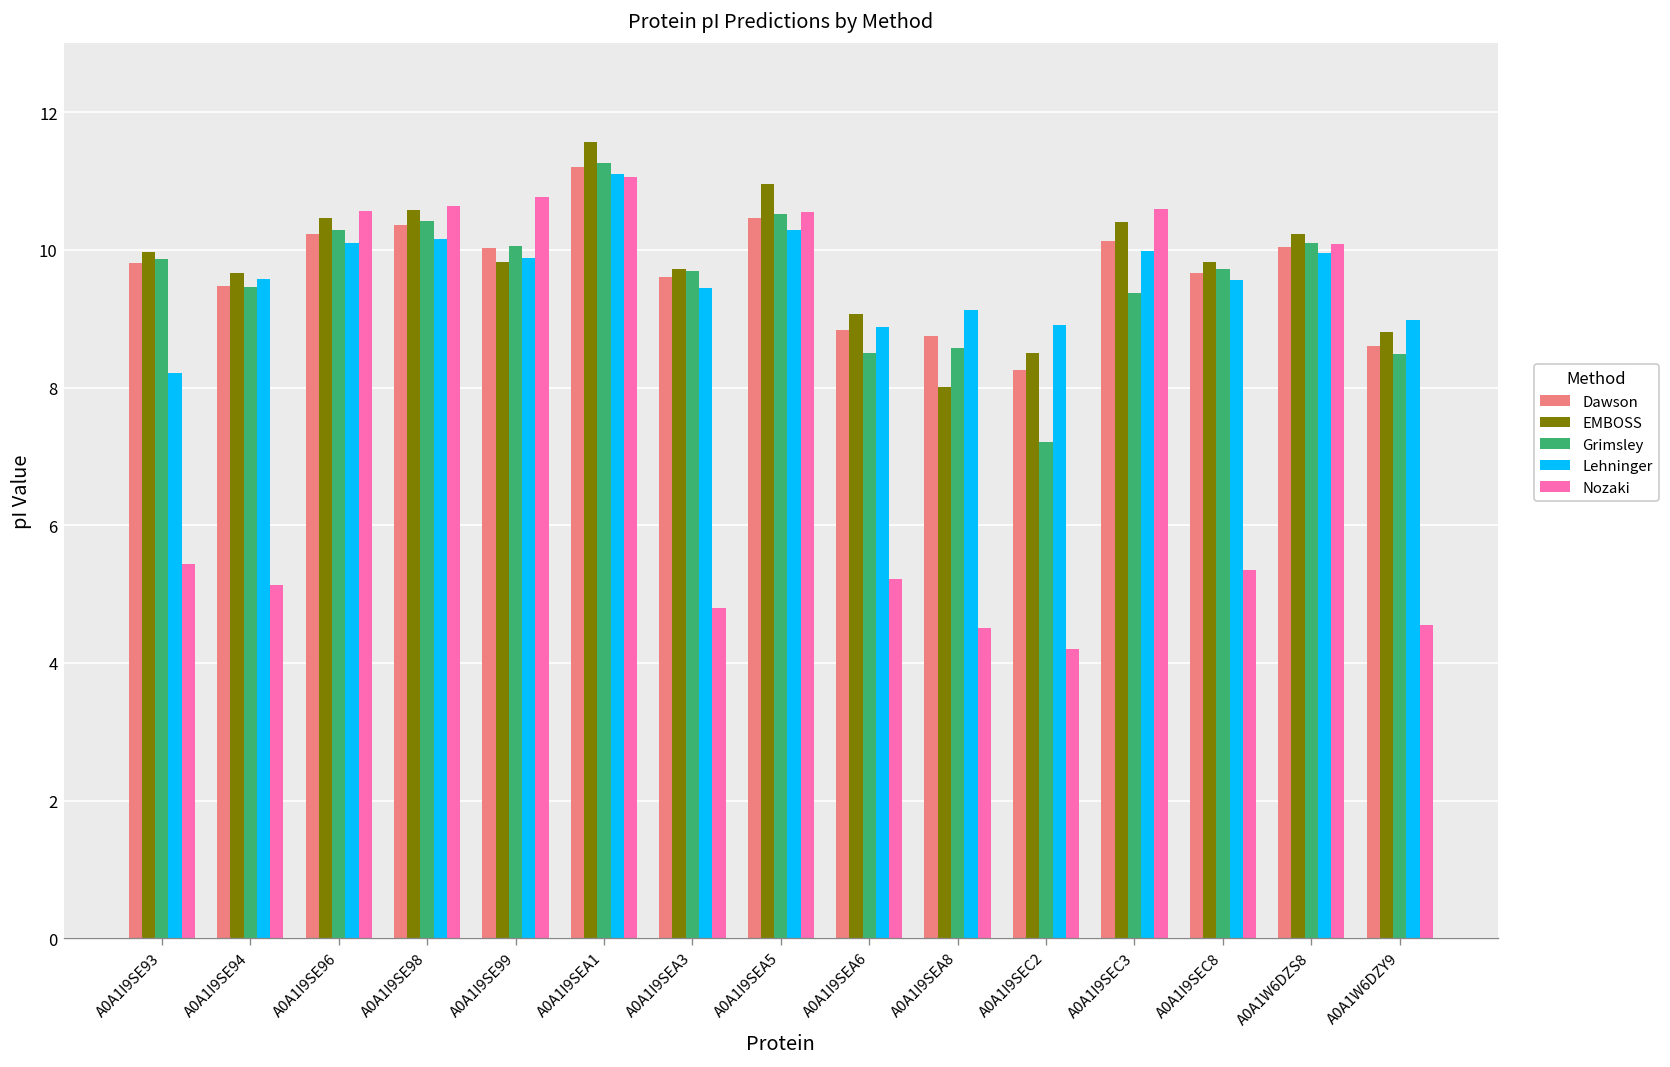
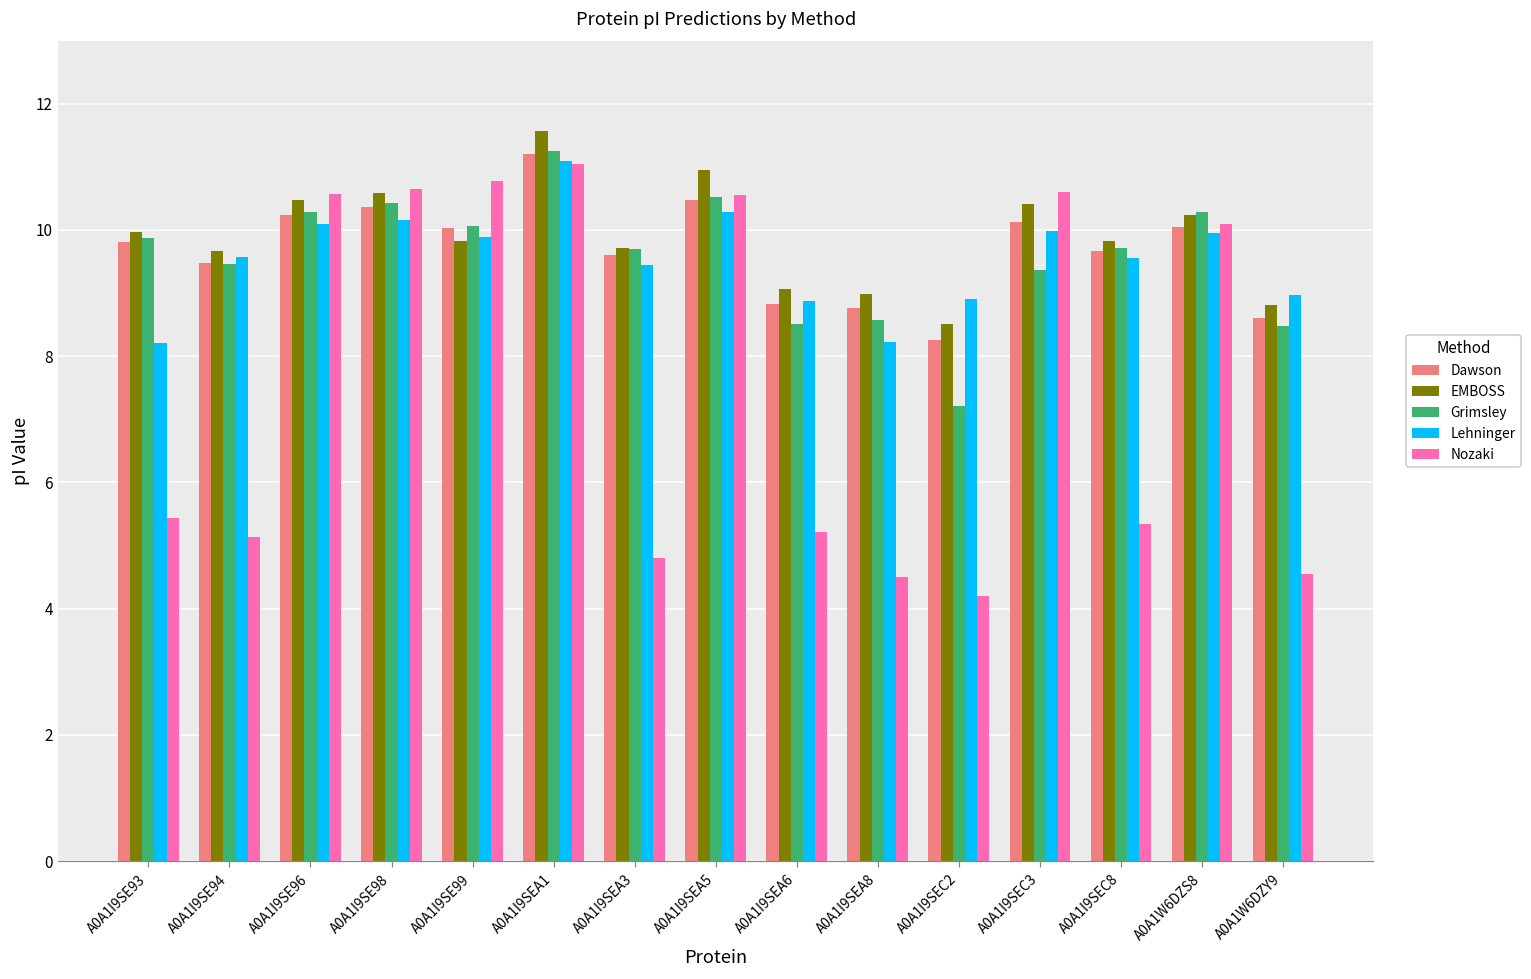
  {
    "EMBOSS": {
      "A0A1I9SE93": 10.0,
      "A0A1I9SE94": 9.7,
      "A0A1I9SE96": 10.5,
      "A0A1I9SE98": 10.6,
      "A0A1I9SE99": 9.8,
      "A0A1I9SEA1": 11.6,
      "A0A1I9SEA3": 9.7,
      "A0A1I9SEA5": 11.0,
      "A0A1I9SEA6": 9.1,
-     "A0A1I9SEA8": 8.0,
+     "A0A1I9SEA8": 9.0,
      "A0A1I9SEC2": 8.5,
      "A0A1I9SEC3": 10.4,
      "A0A1I9SEC8": 9.8,
      "A0A1W6DZS8": 10.2,
      "A0A1W6DZY9": 8.8
    },
    "Grimsley": {
      "A0A1I9SE93": 9.9,
      "A0A1I9SE94": 9.5,
      "A0A1I9SE96": 10.3,
      "A0A1I9SE98": 10.4,
      "A0A1I9SE99": 10.1,
      "A0A1I9SEA1": 11.3,
      "A0A1I9SEA3": 9.7,
      "A0A1I9SEA5": 10.5,
      "A0A1I9SEA6": 8.5,
      "A0A1I9SEA8": 8.6,
      "A0A1I9SEC2": 7.2,
      "A0A1I9SEC3": 9.4,
      "A0A1I9SEC8": 9.7,
-     "A0A1W6DZS8": 10.1,
+     "A0A1W6DZS8": 10.3,
      "A0A1W6DZY9": 8.5
    },
    "Lehninger": {
      "A0A1I9SE93": 8.2,
      "A0A1I9SE94": 9.6,
      "A0A1I9SE96": 10.1,
      "A0A1I9SE98": 10.2,
      "A0A1I9SE99": 9.9,
      "A0A1I9SEA1": 11.1,
      "A0A1I9SEA3": 9.4,
      "A0A1I9SEA5": 10.3,
      "A0A1I9SEA6": 8.9,
-     "A0A1I9SEA8": 9.1,
+     "A0A1I9SEA8": 8.2,
      "A0A1I9SEC2": 8.9,
      "A0A1I9SEC3": 10.0,
      "A0A1I9SEC8": 9.6,
      "A0A1W6DZS8": 10.0,
      "A0A1W6DZY9": 9.0
    }
  }
